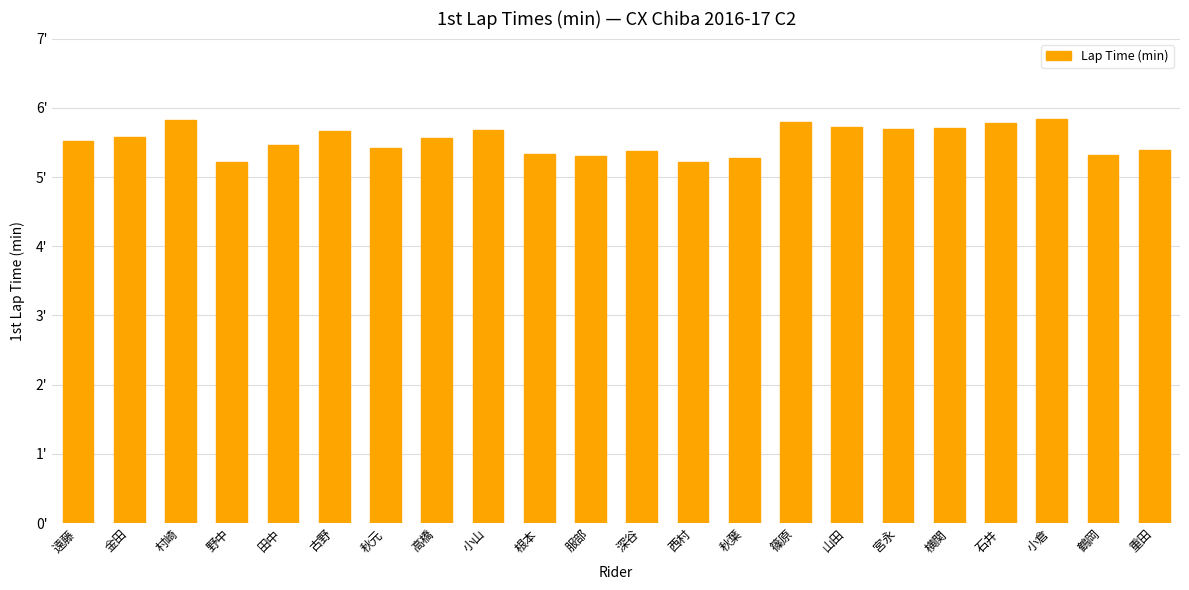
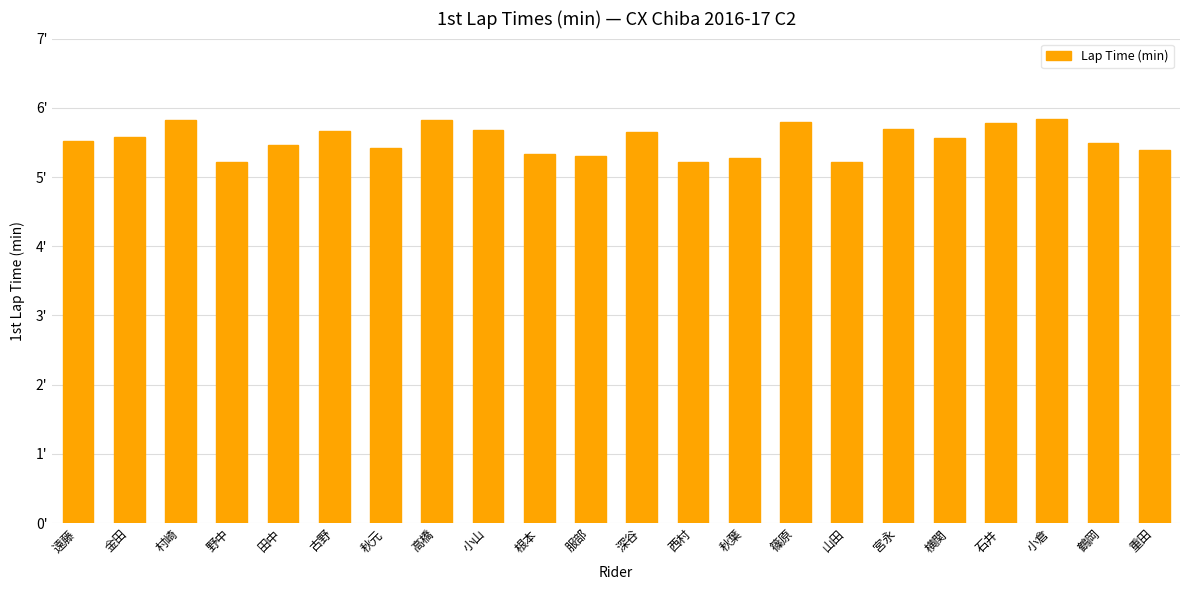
  {
    "遠藤": "5.5'",
    "金田": "5.6'",
    "村崎": "5.8'",
    "野中": "5.2'",
    "田中": "5.5'",
    "古野": "5.7'",
    "秋元": "5.4'",
-   "高橋": "5.6'",
+   "高橋": "5.8'",
    "小山": "5.7'",
    "根本": "5.3'",
    "服部": "5.3'",
-   "深谷": "5.4'",
+   "深谷": "5.6'",
    "西村": "5.2'",
    "秋葉": "5.3'",
    "篠原": "5.8'",
-   "山田": "5.7'",
+   "山田": "5.2'",
    "宮永": "5.7'",
-   "横関": "5.7'",
+   "横関": "5.6'",
    "石井": "5.8'",
    "小倉": "5.8'",
-   "鶴岡": "5.3'",
+   "鶴岡": "5.5'",
    "重田": "5.4'"
  }
